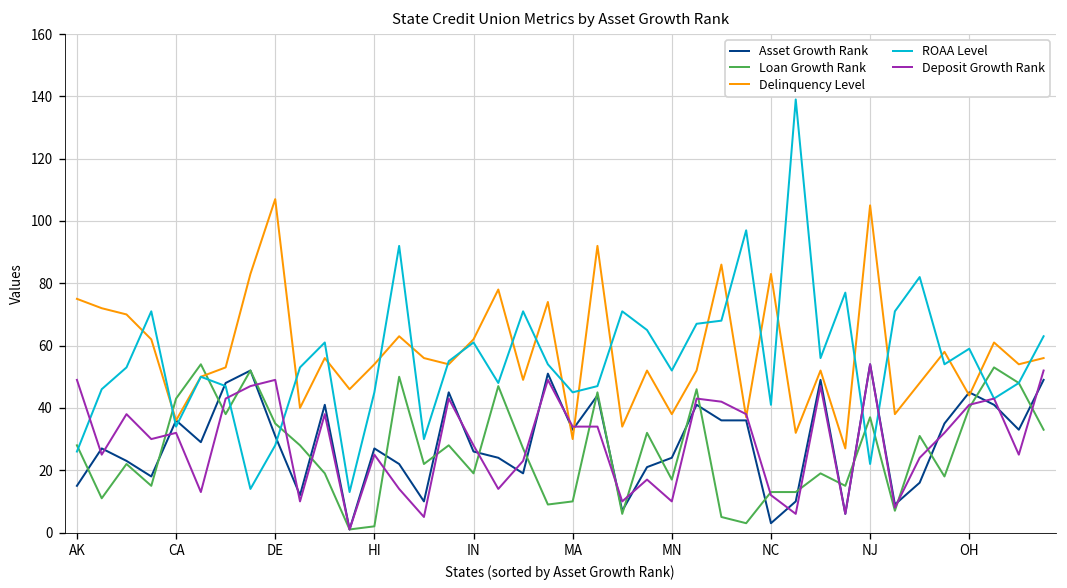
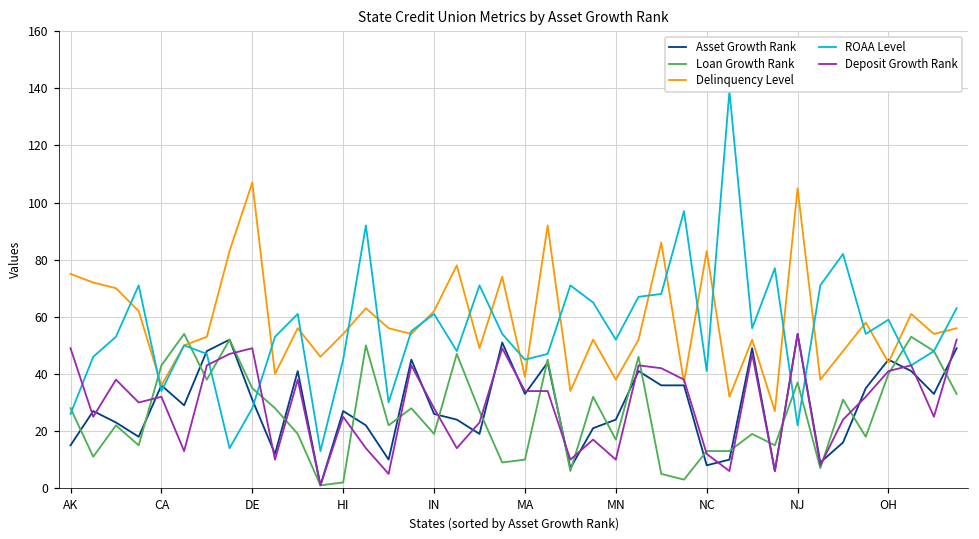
  {
    "Asset Growth Rank": {
      "AK": 15,
      "DE": 31,
      "HI": 27,
      "IN": 26,
      "MA": 33,
      "MN": 24,
-     "NC": 3
+     "NC": 8
    },
    "Loan Growth Rank": {
      "AK": 28,
      "CA": 43,
      "DE": 35,
      "HI": 2,
      "IN": 19,
      "MA": 10,
      "MN": 17,
      "NC": 13,
      "NJ": 37,
      "OH": 40
    },
    "Delinquency Level": {
      "AK": 75,
      "DE": 107,
      "HI": 54,
      "IN": 62,
-     "MA": 30,
+     "MA": 39,
      "MN": 38,
      "NC": 83,
      "NJ": 105
    },
    "ROAA Level": {
      "AK": 26,
      "CA": 34,
      "DE": 28,
      "HI": 45,
      "IN": 61,
      "MA": 45,
      "MN": 52,
      "NC": 41,
      "NJ": 22,
      "OH": 59
    },
    "Deposit Growth Rank": {
      "AK": 49,
      "CA": 32,
      "DE": 49,
      "HI": 25,
      "IN": 28,
      "MA": 34,
      "MN": 10,
      "NC": 12,
      "OH": 41
    }
  }
